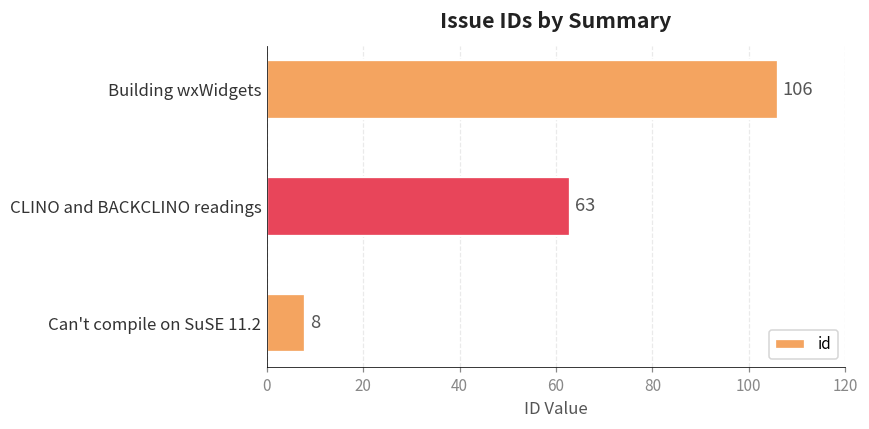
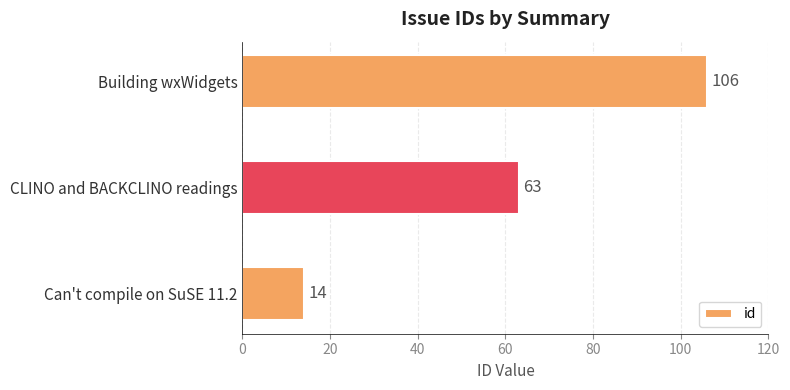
  {
    "Building wxWidgets": 106,
    "CLINO and BACKCLINO readings": 63,
-   "Can't compile on SuSE 11.2": 8
+   "Can't compile on SuSE 11.2": 14
  }
